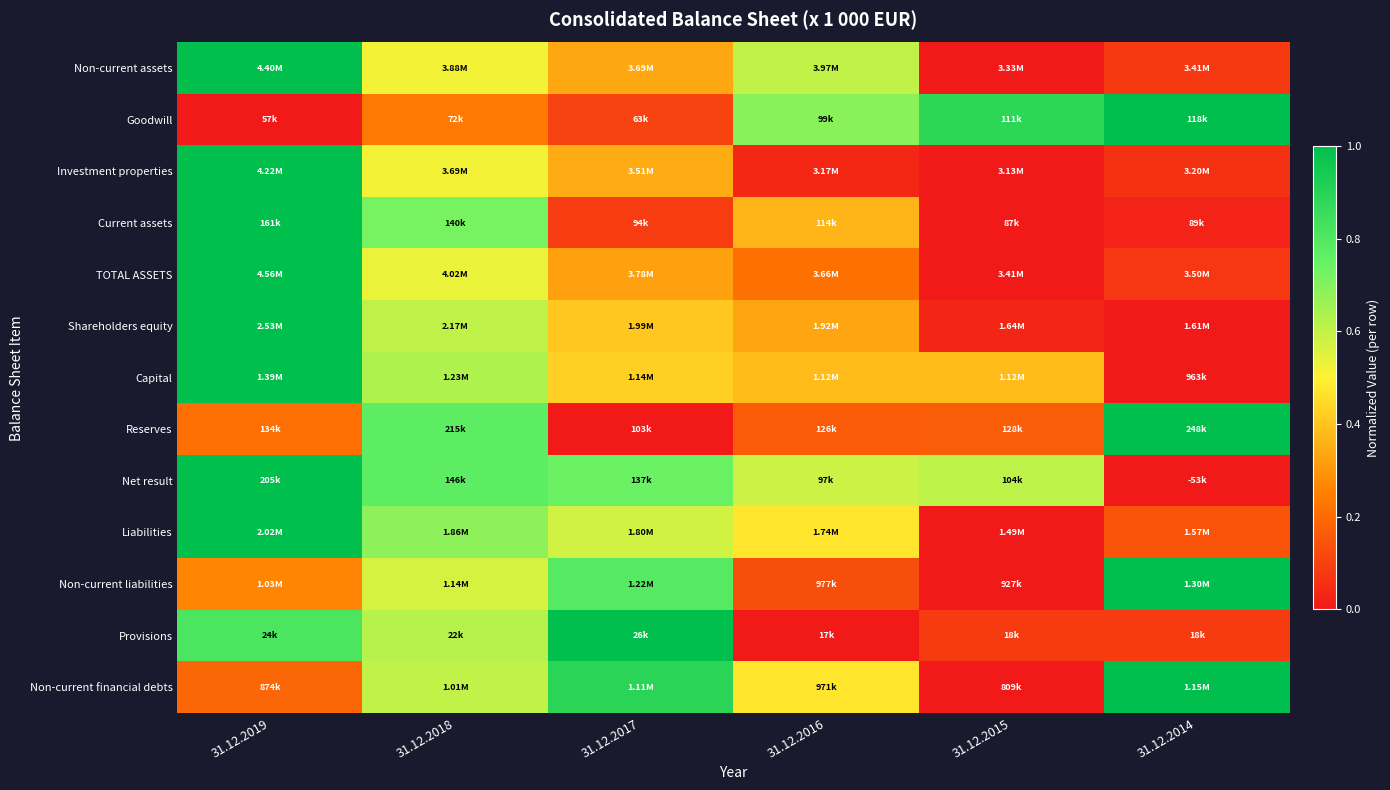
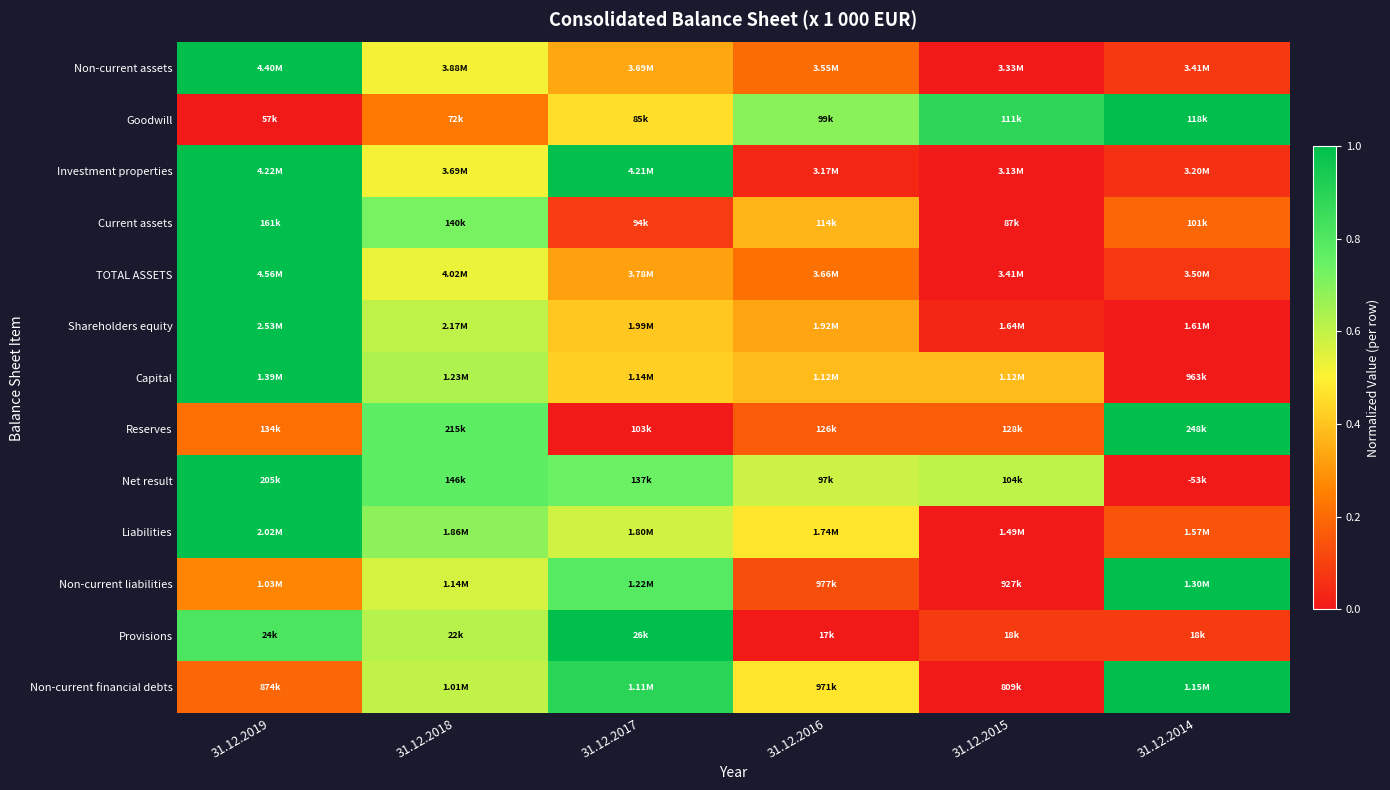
  {
    "Non-current assets": {
      "31.12.2019": "4.40M",
      "31.12.2018": "3.88M",
      "31.12.2017": "3.69M",
-     "31.12.2016": "3.97M",
+     "31.12.2016": "3.55M",
      "31.12.2015": "3.33M",
      "31.12.2014": "3.41M"
    },
    "Goodwill": {
      "31.12.2019": "57k",
      "31.12.2018": "72k",
-     "31.12.2017": "63k",
+     "31.12.2017": "85k",
      "31.12.2016": "99k",
      "31.12.2015": "111k",
      "31.12.2014": "118k"
    },
    "Investment properties": {
      "31.12.2019": "4.22M",
      "31.12.2018": "3.69M",
-     "31.12.2017": "3.51M",
+     "31.12.2017": "4.21M",
      "31.12.2016": "3.17M",
      "31.12.2015": "3.13M",
      "31.12.2014": "3.20M"
    },
    "Current assets": {
      "31.12.2019": "161k",
      "31.12.2018": "140k",
      "31.12.2017": "94k",
      "31.12.2016": "114k",
      "31.12.2015": "87k",
-     "31.12.2014": "89k"
+     "31.12.2014": "101k"
    },
    "TOTAL ASSETS": {
      "31.12.2019": "4.56M",
      "31.12.2018": "4.02M",
      "31.12.2017": "3.78M",
      "31.12.2016": "3.66M",
      "31.12.2015": "3.41M",
      "31.12.2014": "3.50M"
    },
    "Shareholders equity": {
      "31.12.2019": "2.53M",
      "31.12.2018": "2.17M",
      "31.12.2017": "1.99M",
      "31.12.2016": "1.92M",
      "31.12.2015": "1.64M",
      "31.12.2014": "1.61M"
    },
    "Capital": {
      "31.12.2019": "1.39M",
      "31.12.2018": "1.23M",
      "31.12.2017": "1.14M",
      "31.12.2016": "1.12M",
      "31.12.2015": "1.12M",
      "31.12.2014": "963k"
    },
    "Reserves": {
      "31.12.2019": "134k",
      "31.12.2018": "215k",
      "31.12.2017": "103k",
      "31.12.2016": "126k",
      "31.12.2015": "128k",
      "31.12.2014": "248k"
    },
    "Net result": {
      "31.12.2019": "205k",
      "31.12.2018": "146k",
      "31.12.2017": "137k",
      "31.12.2016": "97k",
      "31.12.2015": "104k",
      "31.12.2014": "-53k"
    },
    "Liabilities": {
      "31.12.2019": "2.02M",
      "31.12.2018": "1.86M",
      "31.12.2017": "1.80M",
      "31.12.2016": "1.74M",
      "31.12.2015": "1.49M",
      "31.12.2014": "1.57M"
    },
    "Non-current liabilities": {
      "31.12.2019": "1.03M",
      "31.12.2018": "1.14M",
      "31.12.2017": "1.22M",
      "31.12.2016": "977k",
      "31.12.2015": "927k",
      "31.12.2014": "1.30M"
    },
    "Provisions": {
      "31.12.2019": "24k",
      "31.12.2018": "22k",
      "31.12.2017": "26k",
      "31.12.2016": "17k",
      "31.12.2015": "18k",
      "31.12.2014": "18k"
    },
    "Non-current financial debts": {
      "31.12.2019": "874k",
      "31.12.2018": "1.01M",
      "31.12.2017": "1.11M",
      "31.12.2016": "971k",
      "31.12.2015": "809k",
      "31.12.2014": "1.15M"
    }
  }
